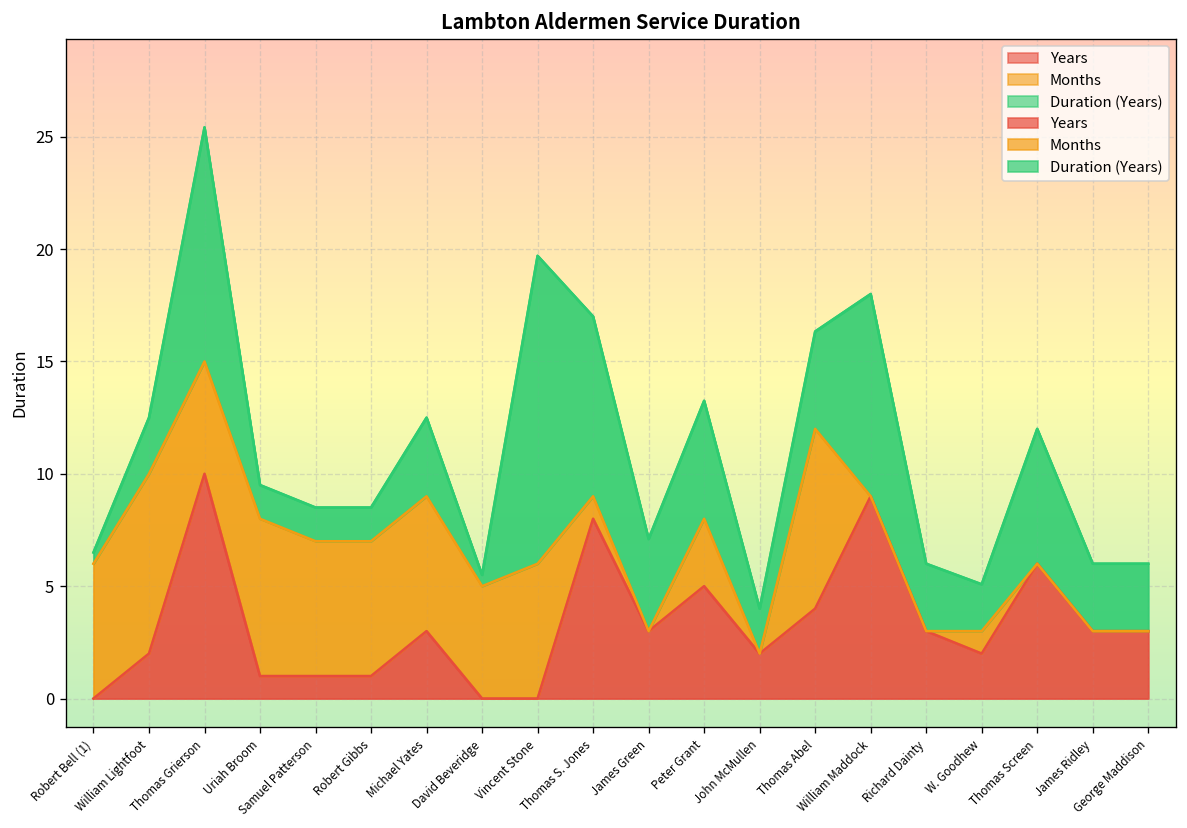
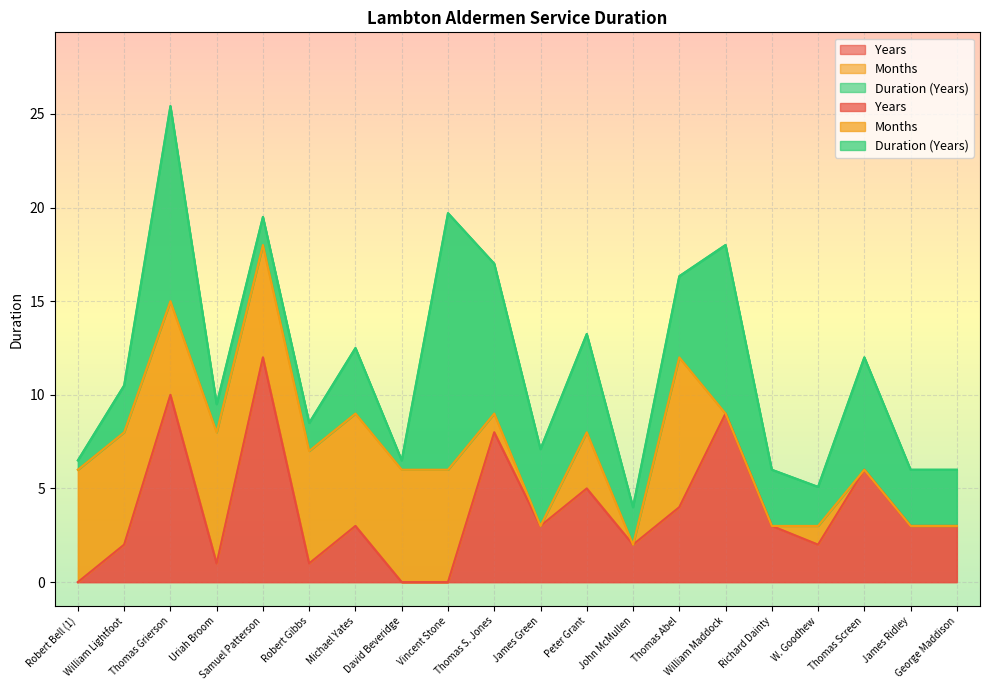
  {
    "Years": {
      "Robert Bell (1)": 0,
      "William Lightfoot": 2,
      "Thomas Grierson": 10,
      "Uriah Broom": 1,
-     "Samuel Patterson": 1,
+     "Samuel Patterson": 12,
      "Robert Gibbs": 1,
      "Michael Yates": 3,
      "David Beveridge": 0,
      "Vincent Stone": 0,
      "Thomas S. Jones": 8,
      "Peter Grant": 5,
      "Thomas Abel": 4,
      "W. Goodhew": 2
    },
    "Months": {
      "Robert Bell (1)": 6,
-     "William Lightfoot": 8,
+     "William Lightfoot": 6,
      "Thomas Grierson": 5,
      "Uriah Broom": 7,
      "Samuel Patterson": 6,
      "Robert Gibbs": 6,
      "Michael Yates": 6,
-     "David Beveridge": 5,
+     "David Beveridge": 6,
      "Vincent Stone": 6,
      "Thomas S. Jones": 1,
      "Peter Grant": 3,
      "Thomas Abel": 8,
      "W. Goodhew": 1
    },
    "Duration (Years)": {
      "Robert Bell (1)": 0.5,
      "William Lightfoot": 2.5,
      "Thomas Grierson": 10.4,
      "Uriah Broom": 1.5,
      "Samuel Patterson": 1.5,
      "Robert Gibbs": 1.5,
      "Michael Yates": 3.5,
      "David Beveridge": 0.5,
      "Vincent Stone": 13.7,
      "Thomas S. Jones": 8,
      "James Green": 4,
      "Peter Grant": 5.3,
      "John McMullen": 2,
      "Thomas Abel": 4.3,
      "William Maddock": 9,
      "Richard Dainty": 3,
      "W. Goodhew": 2,
      "Thomas Screen": 6,
      "James Ridley": 3,
      "George Maddison": 3
    }
  }
